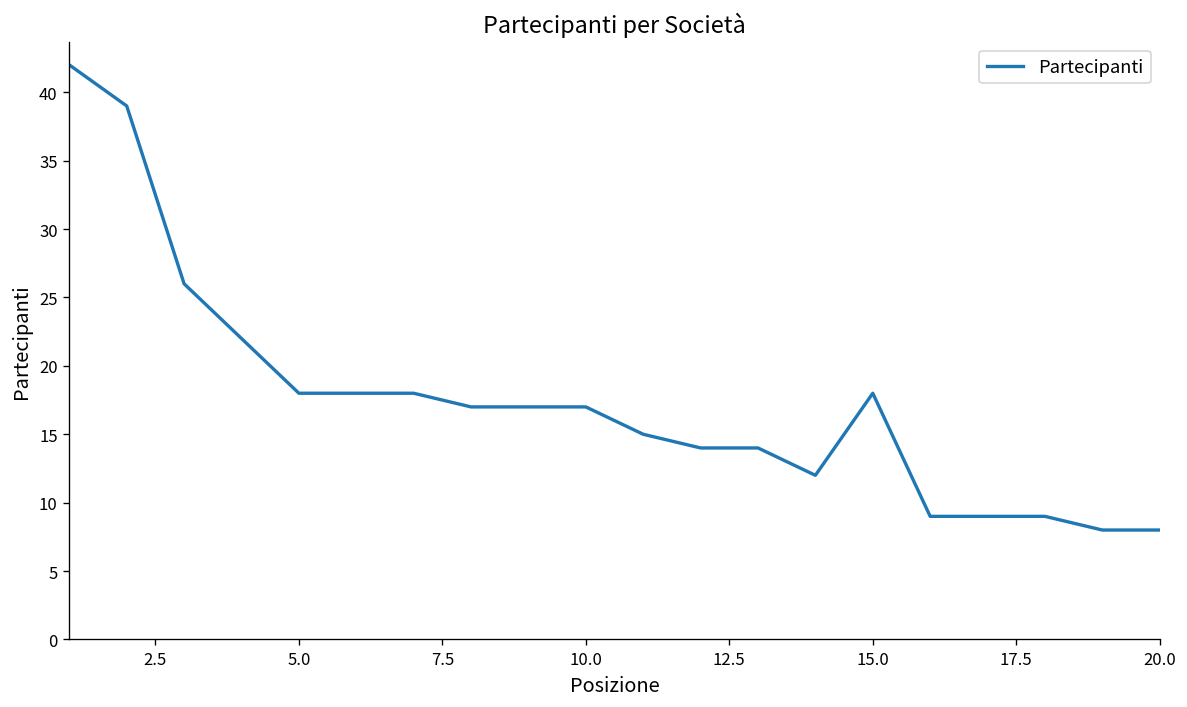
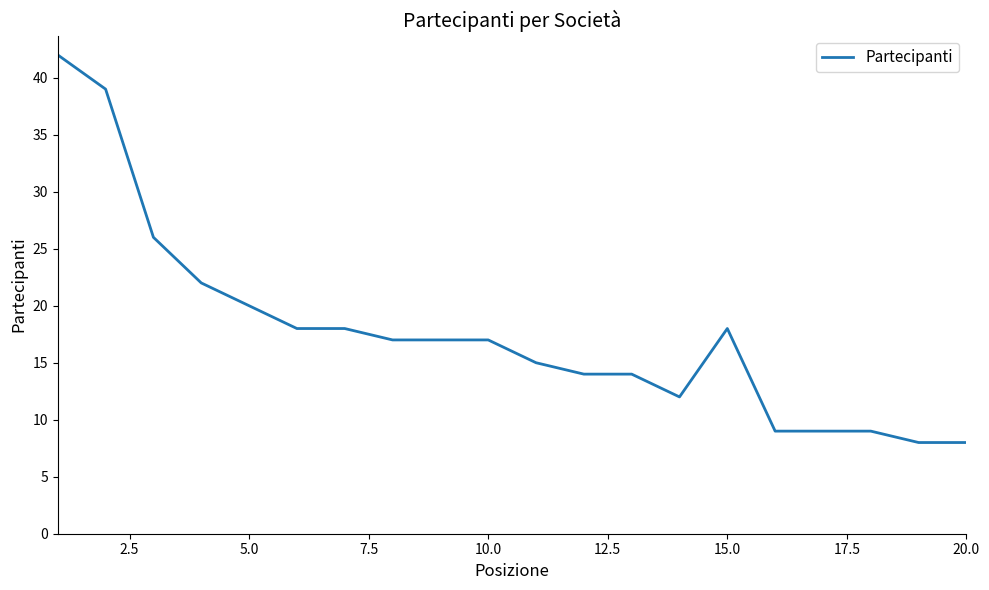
  {
-   "5.0": 18,
+   "5.0": 20,
    "10.0": 17,
    "15.0": 18,
    "20.0": 8
  }
